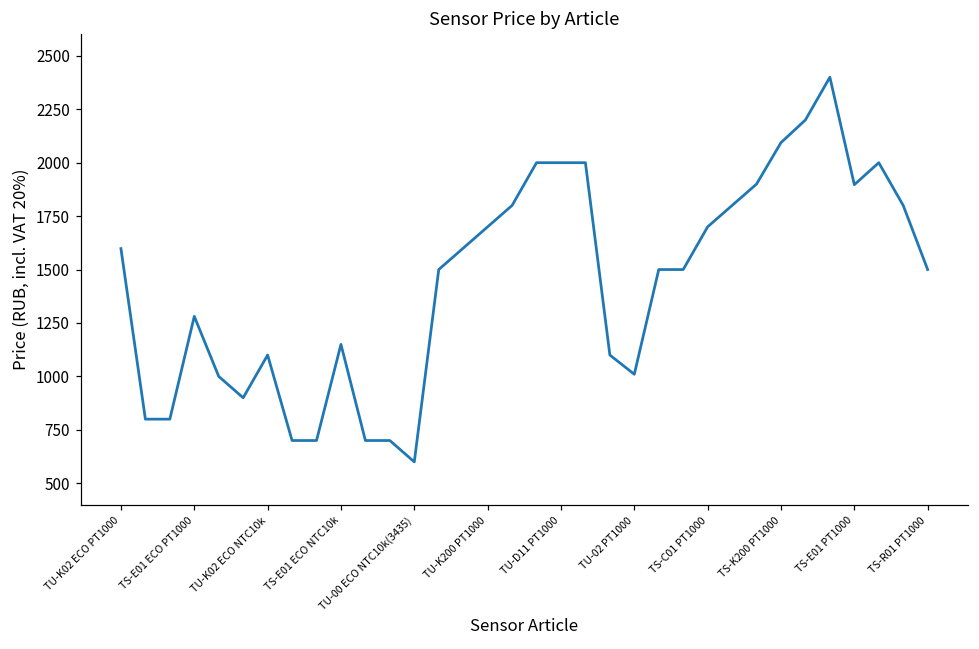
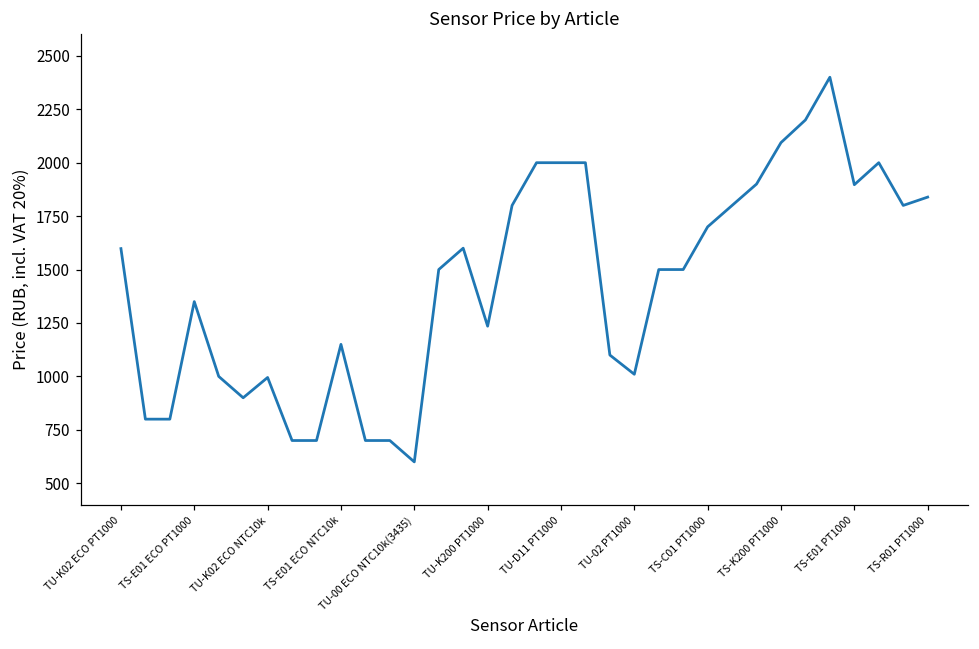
  {
    "TU-K02 ECO PT1000": 1600,
-   "TS-E01 ECO PT1000": 1280,
-   "TU-K02 ECO NTC10k": 1100,
+   "TS-E01 ECO PT1000": 1350,
+   "TU-K02 ECO NTC10k": 1000,
    "TS-E01 ECO NTC10k": 1150,
    "TU-00 ECO NTC10k(3435)": 600,
-   "TU-K200 PT1000": 1700,
+   "TU-K200 PT1000": 1240,
    "TU-D11 PT1000": 2000,
    "TU-02 PT1000": 1010,
    "TS-C01 PT1000": 1700,
    "TS-K200 PT1000": 2090,
    "TS-E01 PT1000": 1900,
-   "TS-R01 PT1000": 1500
+   "TS-R01 PT1000": 1840
  }
